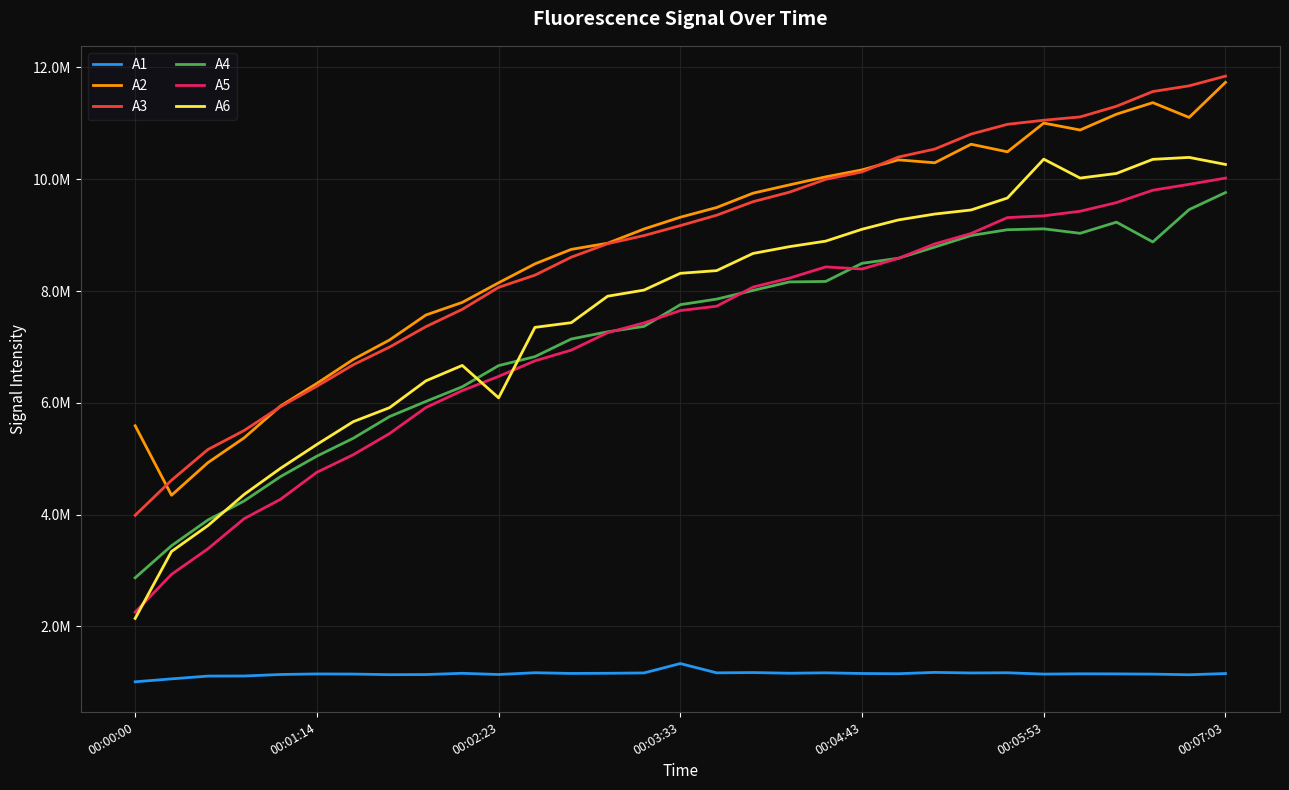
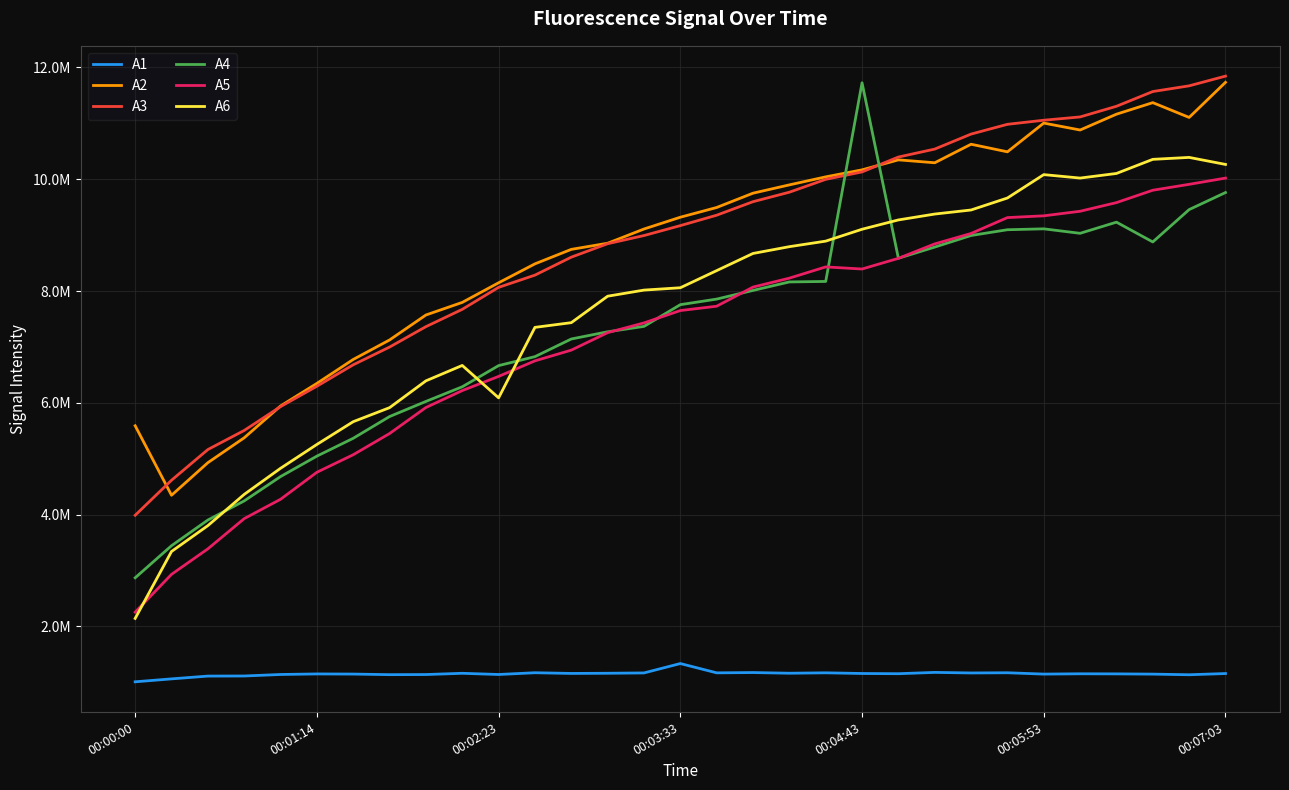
  {
    "A1": {
      "00:00:00": 1000000,
      "00:01:14": 1100000,
      "00:02:23": 1100000,
      "00:03:33": 1300000,
      "00:04:43": 1200000,
      "00:05:53": 1100000,
      "00:07:03": 1200000
    },
    "A2": {
      "00:00:00": 5600000,
      "00:01:14": 6300000,
      "00:02:23": 8100000,
      "00:03:33": 9300000,
      "00:05:53": 11000000,
      "00:07:03": 11700000
    },
    "A4": {
      "00:00:00": 2900000,
      "00:01:14": 5000000,
      "00:02:23": 6700000,
      "00:03:33": 7800000,
-     "00:04:43": 8500000,
+     "00:04:43": 11700000,
      "00:05:53": 9100000,
      "00:07:03": 9800000
    },
    "A6": {
      "00:00:00": 2100000,
      "00:01:14": 5300000,
      "00:02:23": 6100000,
-     "00:03:33": 8300000,
+     "00:03:33": 8100000,
      "00:04:43": 9100000,
-     "00:05:53": 10400000,
+     "00:05:53": 10100000,
      "00:07:03": 10300000
    }
  }
